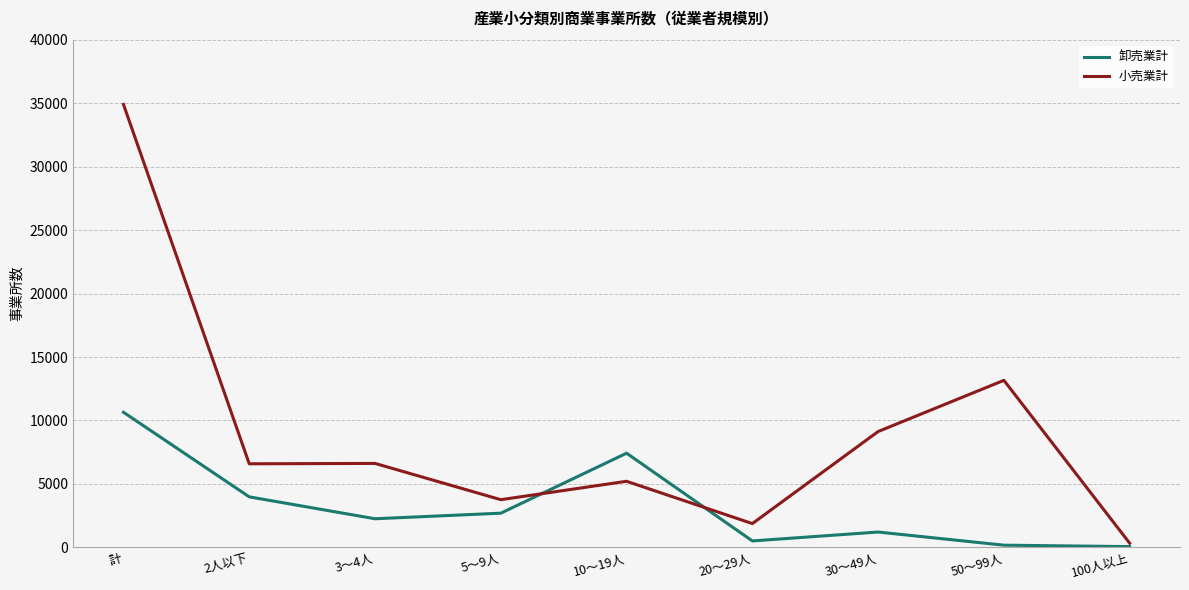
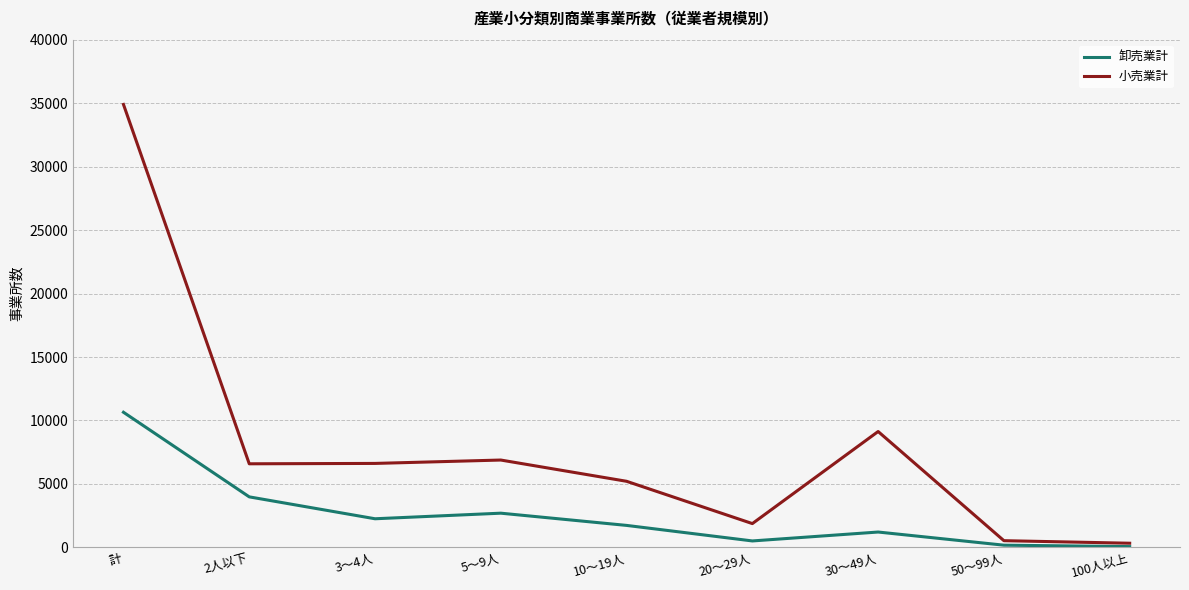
  {
    "卸売業計": {
      "計": 10600,
      "2人以下": 4000,
      "3～4人": 2300,
      "5～9人": 2700,
-     "10～19人": 7400,
+     "10～19人": 1700,
      "20～29人": 500,
      "30～49人": 1200,
      "50～99人": 200,
      "100人以上": 100
    },
    "小売業計": {
      "計": 34900,
      "2人以下": 6600,
      "3～4人": 6600,
-     "5～9人": 3800,
+     "5～9人": 6900,
      "10～19人": 5200,
      "20～29人": 1900,
      "30～49人": 9100,
-     "50～99人": 13200,
+     "50～99人": 500,
      "100人以上": 300
    }
  }
